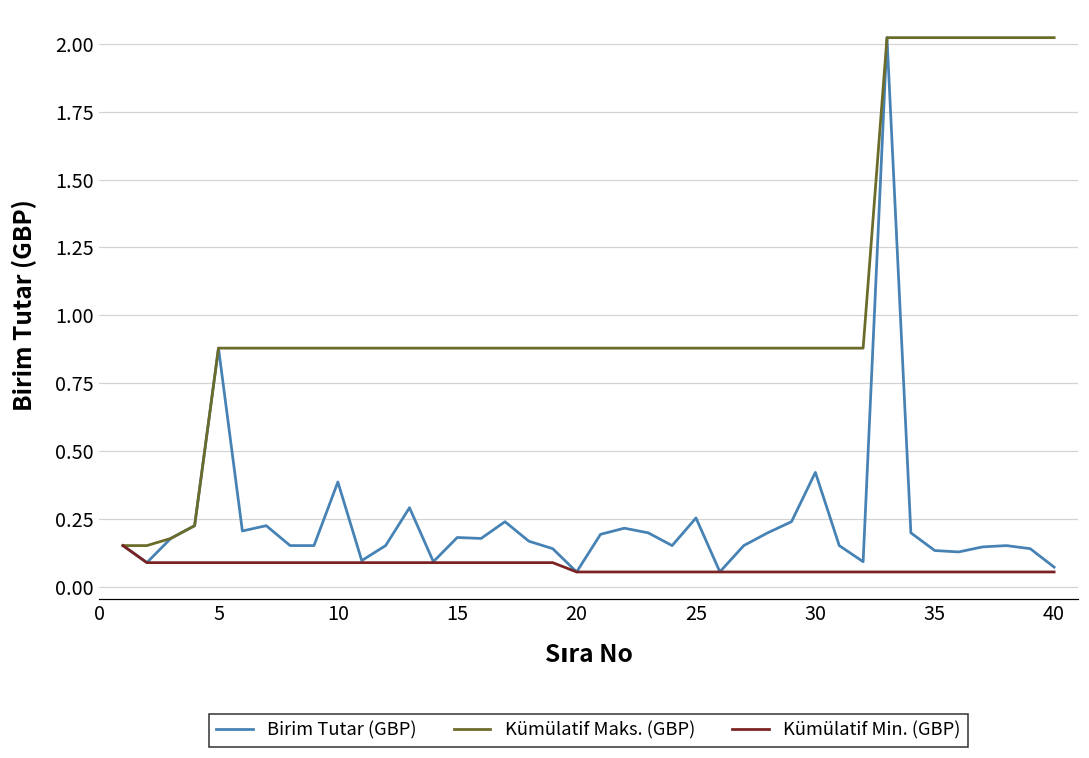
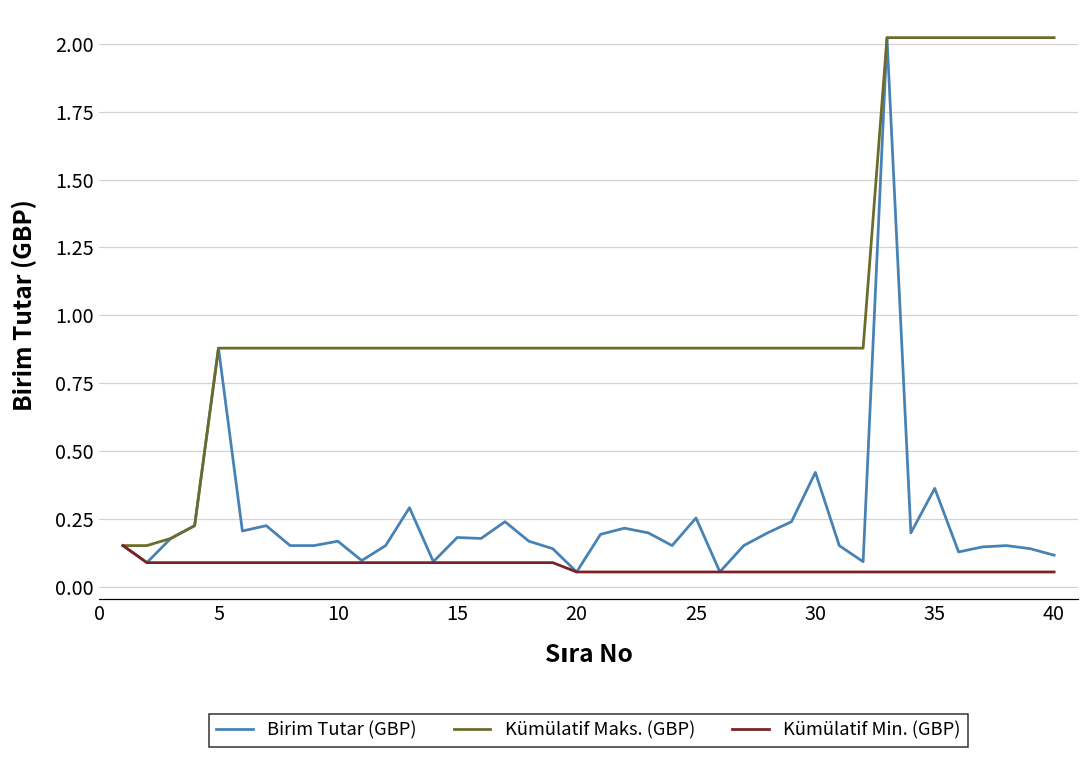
  {
    "Birim Tutar (GBP)": {
-     "10": 0.39,
+     "10": 0.17,
      "15": 0.18,
      "25": 0.25,
      "30": 0.42,
-     "35": 0.13,
-     "40": 0.07
+     "35": 0.36,
+     "40": 0.12
    },
    "Kümülatif Maks. (GBP)": {
      "10": 0.88,
      "15": 0.88,
      "20": 0.88,
      "25": 0.88,
      "30": 0.88,
      "35": 2.02,
      "40": 2.02
    },
    "Kümülatif Min. (GBP)": {
      "5": 0.09,
      "10": 0.09,
      "15": 0.09,
      "25": 0.05,
      "30": 0.05,
      "35": 0.05,
      "40": 0.05
    }
  }
